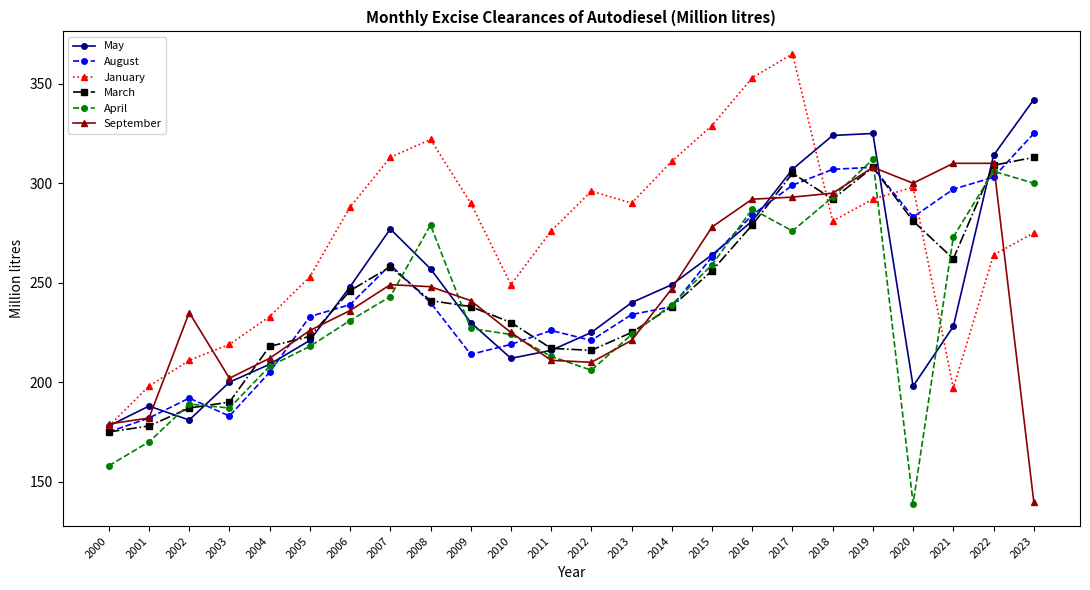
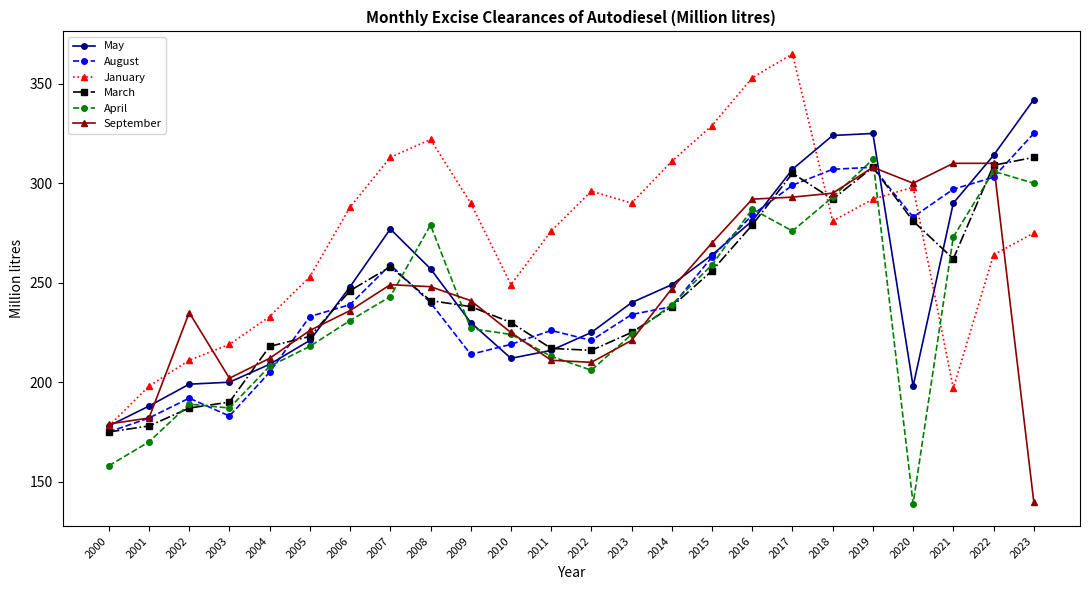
  {
    "May": {
      "2001": 188,
-     "2002": 181,
+     "2002": 199,
      "2003": 200,
      "2005": 221,
      "2006": 248,
      "2007": 277,
      "2008": 257,
      "2009": 230,
      "2010": 212,
      "2012": 225,
      "2013": 240,
      "2014": 249,
      "2016": 281,
      "2017": 307,
      "2018": 324,
      "2019": 325,
      "2020": 198,
-     "2021": 228,
+     "2021": 290,
      "2022": 314,
      "2023": 342
    },
    "August": {
      "2002": 192,
      "2003": 183,
      "2004": 205,
      "2005": 233,
      "2006": 239,
      "2009": 214,
      "2010": 219,
      "2011": 226,
      "2012": 221,
      "2013": 234,
      "2016": 284,
      "2017": 299,
      "2018": 307,
      "2020": 283,
      "2021": 297,
      "2022": 303,
      "2023": 325
    },
    "January": {
      "2001": 198,
      "2002": 211,
      "2003": 219,
      "2004": 233,
      "2005": 253,
      "2006": 288,
      "2007": 313,
      "2008": 322,
      "2009": 290,
      "2010": 249,
      "2011": 276,
      "2012": 296,
      "2013": 290,
      "2014": 311,
      "2015": 329,
      "2016": 353,
      "2017": 365,
      "2018": 281,
      "2019": 292,
      "2020": 298,
      "2021": 197,
      "2022": 264,
      "2023": 275
    },
    "March": {
      "2001": 178,
      "2002": 187,
      "2003": 190,
      "2004": 218,
      "2005": 223,
      "2006": 246,
      "2009": 238,
      "2010": 230,
      "2012": 216,
      "2015": 256,
      "2016": 279,
      "2017": 305,
      "2020": 281,
      "2021": 262,
      "2023": 313
    },
    "April": {
      "2000": 158,
      "2001": 170,
      "2002": 189,
      "2003": 187,
      "2005": 218,
      "2006": 231,
      "2007": 243,
      "2008": 279,
      "2009": 227,
      "2011": 213,
      "2012": 206,
      "2015": 259,
      "2016": 287,
      "2017": 276,
      "2019": 312,
      "2020": 139,
      "2021": 273,
      "2022": 306,
      "2023": 300
    },
    "September": {
      "2002": 235,
      "2003": 202,
      "2004": 212,
      "2005": 226,
      "2006": 236,
      "2007": 249,
      "2008": 248,
      "2009": 241,
      "2011": 211,
      "2012": 210,
      "2013": 221,
      "2014": 247,
-     "2015": 278,
+     "2015": 270,
      "2016": 292,
      "2017": 293,
      "2018": 295,
      "2020": 300,
      "2021": 310,
      "2023": 140
    }
  }
